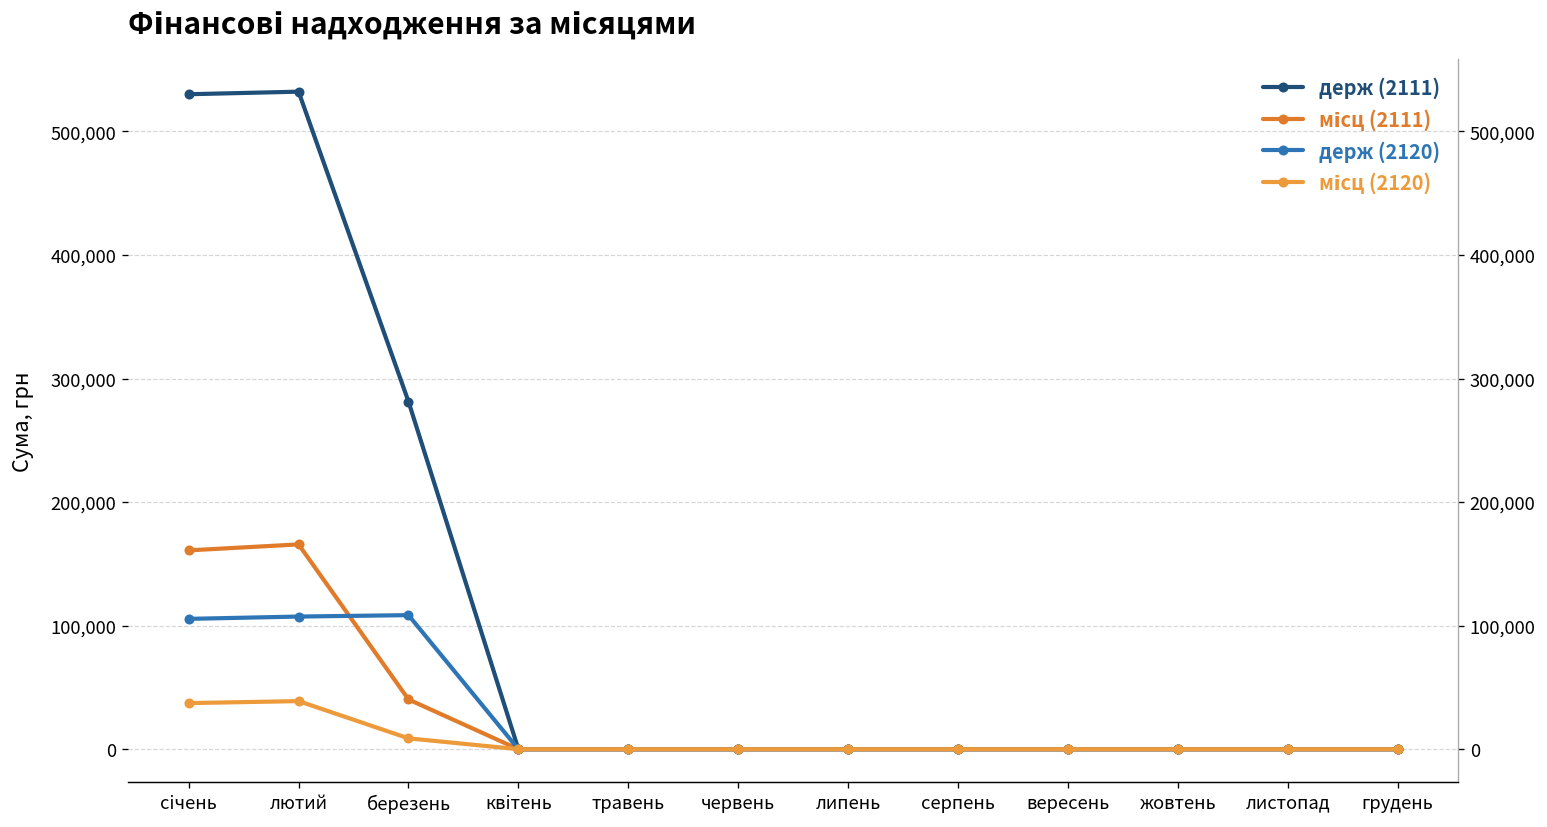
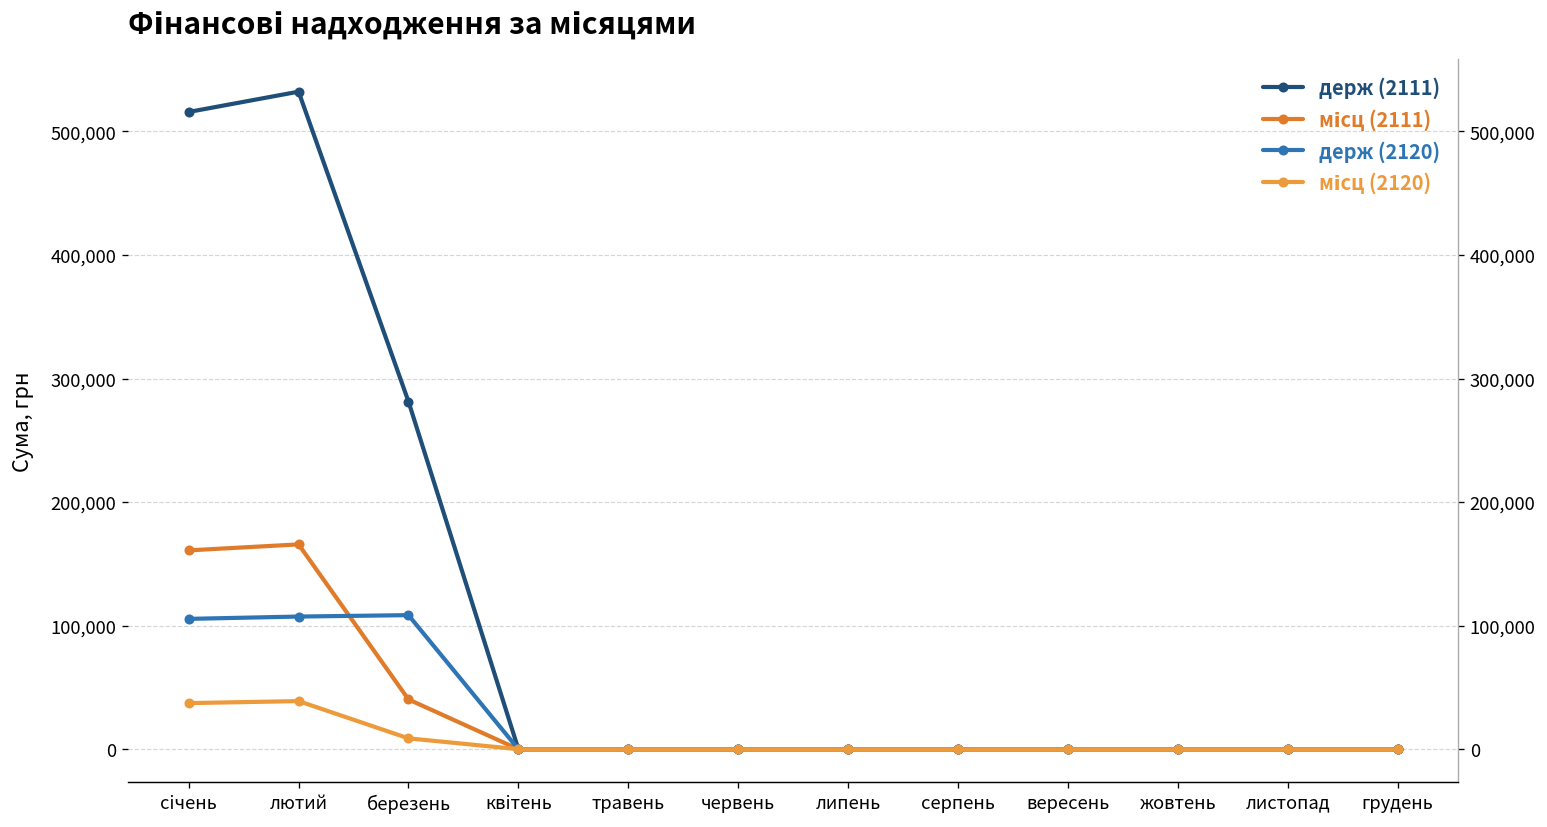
  {
    "держ (2111)": {
-     "січень": "530,000",
+     "січень": "516,000",
      "лютий": "532,000",
      "березень": "281,000"
    },
    "держ (2120)": {
      "січень": "105,000",
      "лютий": "107,000",
      "березень": "109,000"
    }
  }
